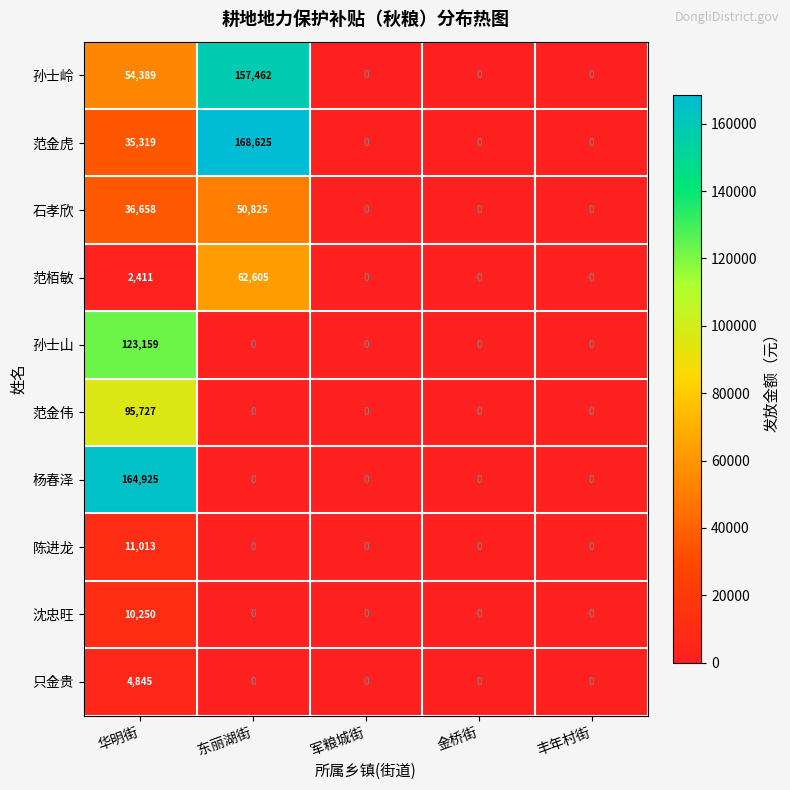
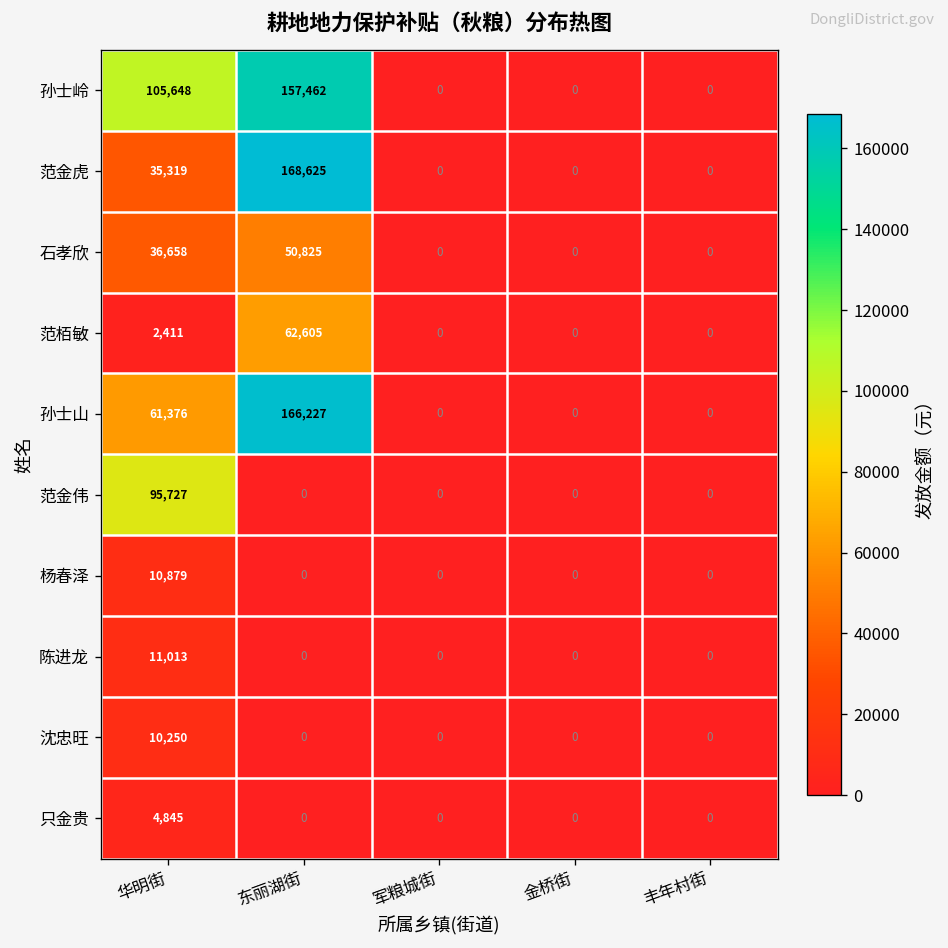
  {
    "孙士岭": {
-     "华明街": "54,389",
+     "华明街": "105,648",
      "东丽湖街": "157,462",
      "军粮城街": "0",
      "金桥街": "0",
      "丰年村街": "0"
    },
    "范金虎": {
      "华明街": "35,319",
      "东丽湖街": "168,625",
      "军粮城街": "0",
      "金桥街": "0",
      "丰年村街": "0"
    },
    "石孝欣": {
      "华明街": "36,658",
      "东丽湖街": "50,825",
      "军粮城街": "0",
      "金桥街": "0",
      "丰年村街": "0"
    },
    "范栢敏": {
      "华明街": "2,411",
      "东丽湖街": "62,605",
      "军粮城街": "0",
      "金桥街": "0",
      "丰年村街": "0"
    },
    "孙士山": {
-     "华明街": "123,159",
-     "东丽湖街": "0",
+     "华明街": "61,376",
+     "东丽湖街": "166,227",
      "军粮城街": "0",
      "金桥街": "0",
      "丰年村街": "0"
    },
    "范金伟": {
      "华明街": "95,727",
      "东丽湖街": "0",
      "军粮城街": "0",
      "金桥街": "0",
      "丰年村街": "0"
    },
    "杨春泽": {
-     "华明街": "164,925",
+     "华明街": "10,879",
      "东丽湖街": "0",
      "军粮城街": "0",
      "金桥街": "0",
      "丰年村街": "0"
    },
    "陈进龙": {
      "华明街": "11,013",
      "东丽湖街": "0",
      "军粮城街": "0",
      "金桥街": "0",
      "丰年村街": "0"
    },
    "沈忠旺": {
      "华明街": "10,250",
      "东丽湖街": "0",
      "军粮城街": "0",
      "金桥街": "0",
      "丰年村街": "0"
    },
    "只金贵": {
      "华明街": "4,845",
      "东丽湖街": "0",
      "军粮城街": "0",
      "金桥街": "0",
      "丰年村街": "0"
    }
  }
